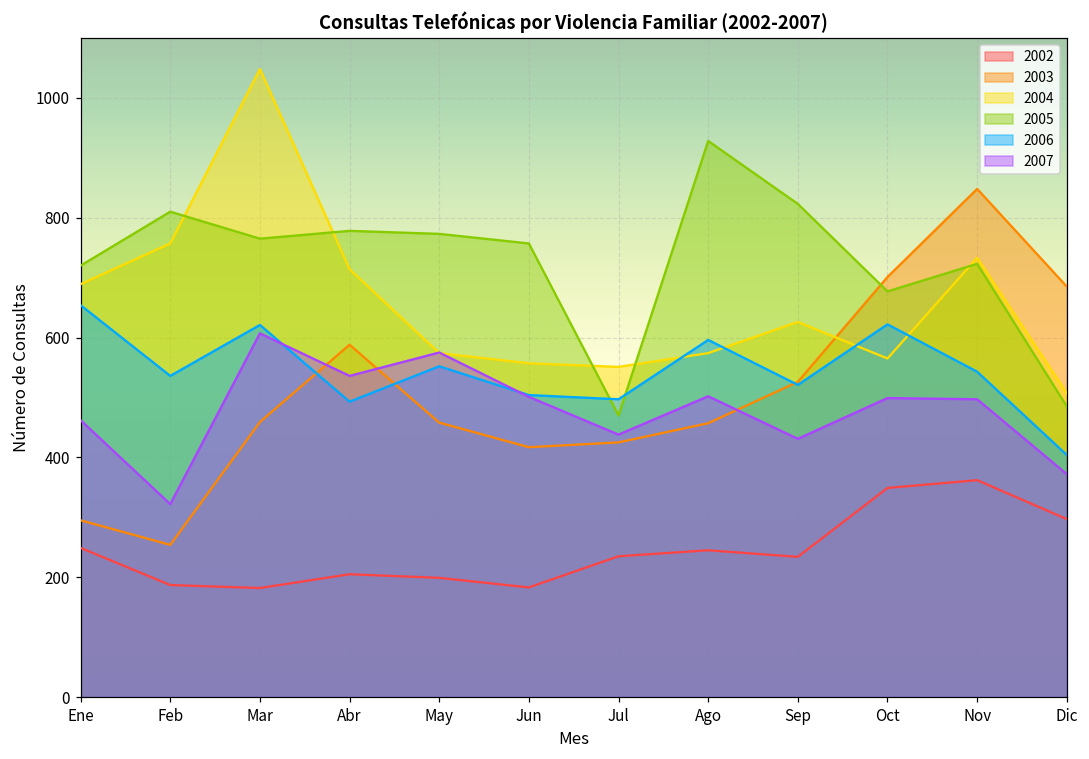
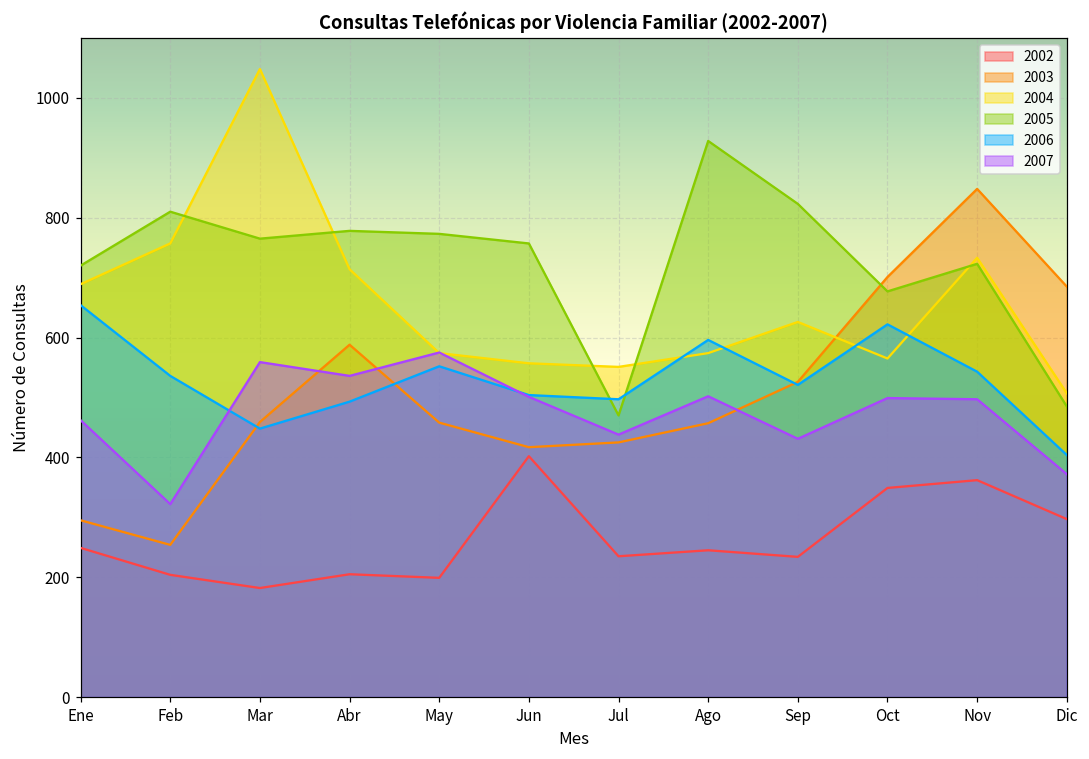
  {
    "2002": {
      "Ene": 250,
-     "Feb": 190,
+     "Feb": 200,
      "Mar": 180,
      "Abr": 210,
      "May": 200,
-     "Jun": 180,
+     "Jun": 400,
      "Jul": 240,
      "Ago": 250,
      "Sep": 230,
      "Oct": 350,
      "Nov": 360,
      "Dic": 300
    },
    "2005": {
      "Ene": 720,
      "Feb": 810,
      "Mar": 770,
      "Abr": 780,
      "May": 770,
      "Jun": 760,
      "Jul": 470,
      "Ago": 930,
      "Sep": 820,
      "Oct": 680,
      "Nov": 720,
      "Dic": 490
    },
    "2006": {
      "Ene": 650,
      "Feb": 540,
-     "Mar": 620,
+     "Mar": 450,
      "Abr": 490,
      "May": 550,
      "Jul": 500,
      "Ago": 600,
      "Sep": 520,
      "Oct": 620,
      "Nov": 540,
      "Dic": 400
    },
    "2007": {
      "Ene": 460,
      "Feb": 320,
-     "Mar": 610,
+     "Mar": 560,
      "Abr": 540,
      "Jul": 440,
      "Ago": 500,
      "Sep": 430,
      "Oct": 500,
      "Nov": 500,
      "Dic": 370
    }
  }
